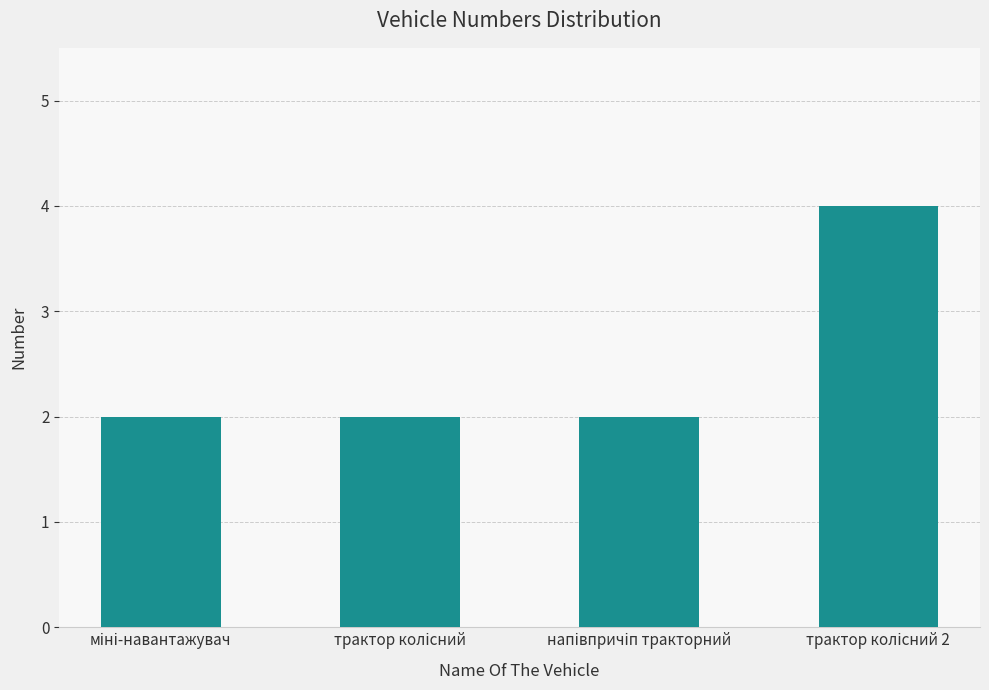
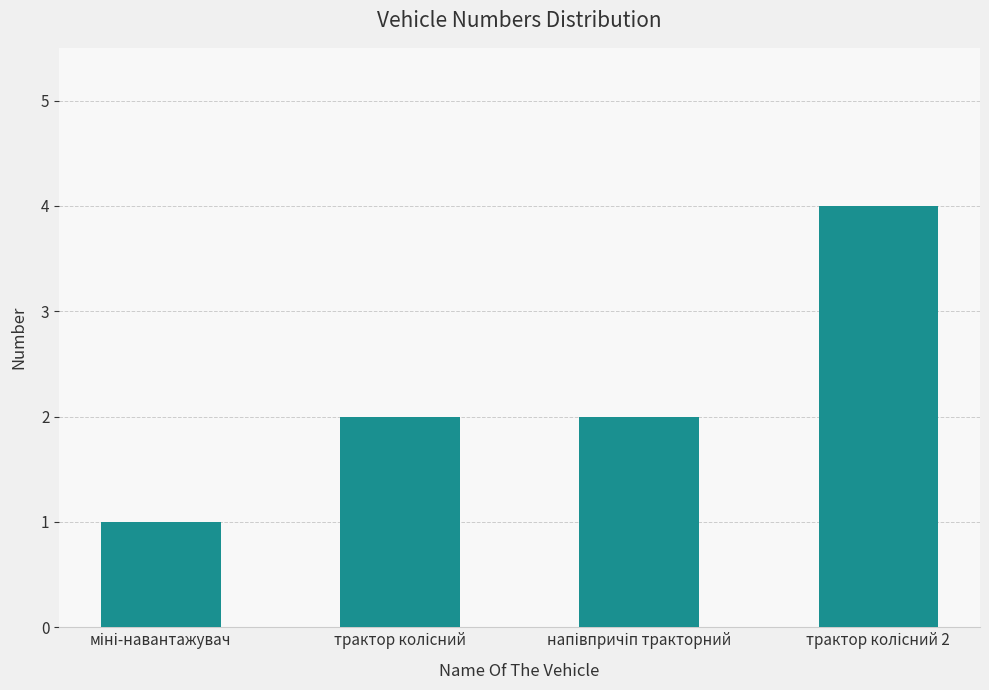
  {
-   "міні-навантажувач": 2,
+   "міні-навантажувач": 1,
    "трактор колісний": 2,
    "напівпричіп тракторний": 2,
    "трактор колісний 2": 4
  }
